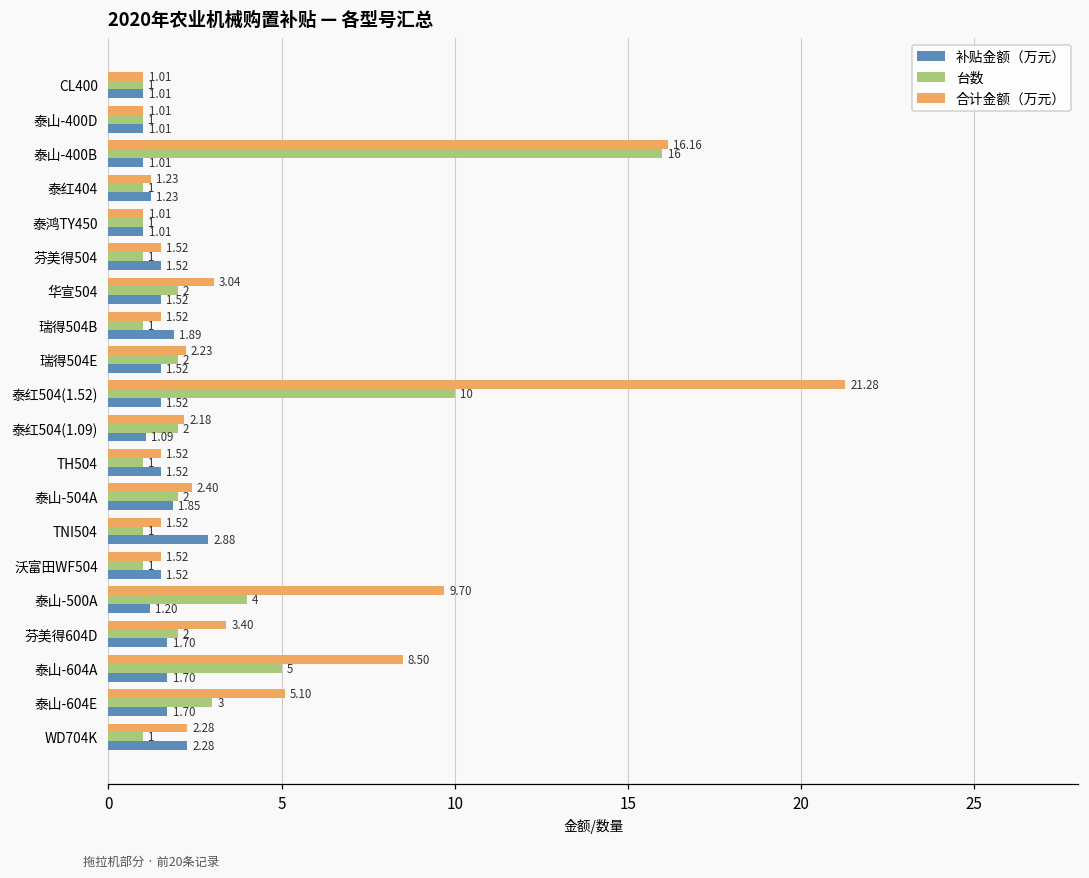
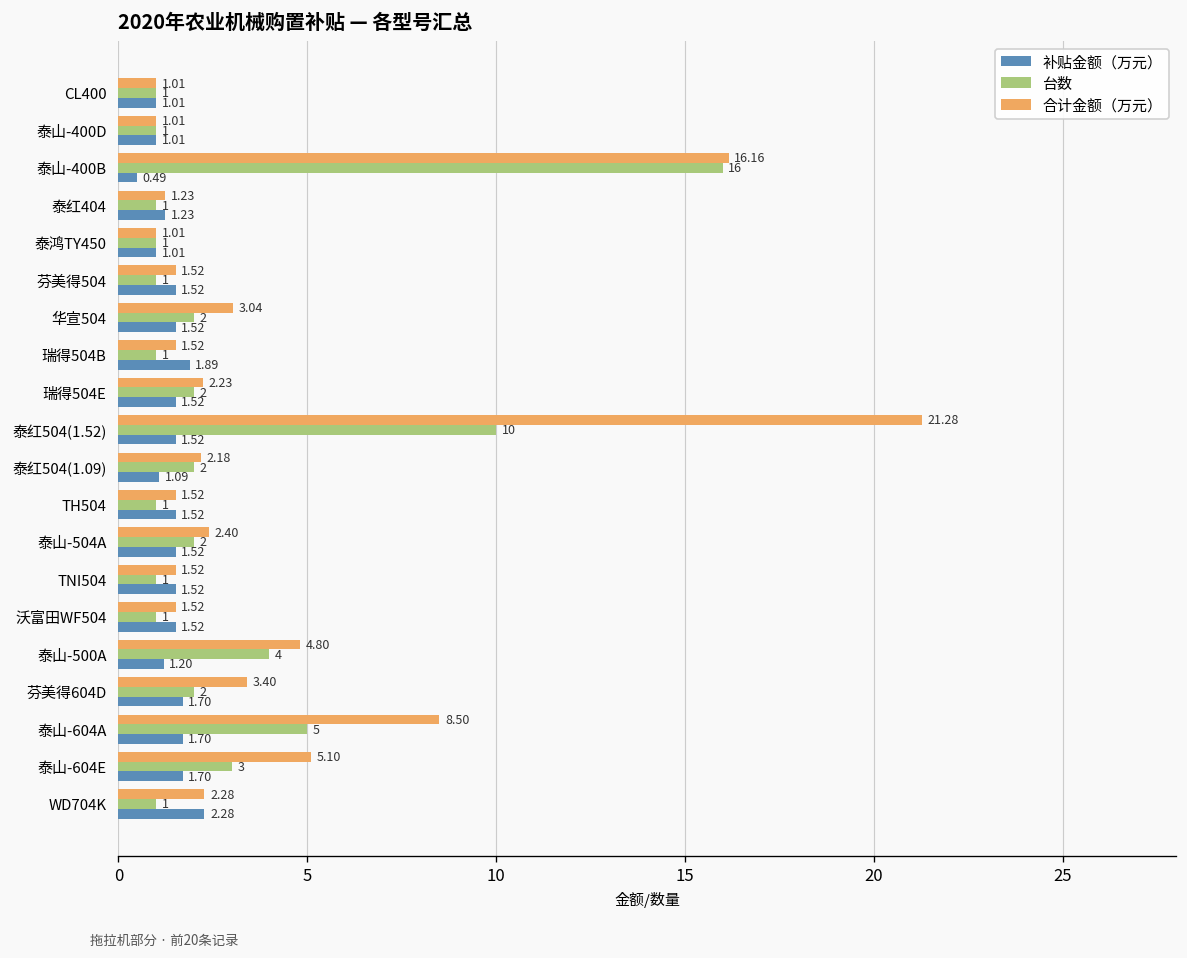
  {
    "补贴金额（万元）": {
      "CL400": 1.01,
      "泰山-400D": 1.01,
-     "泰山-400B": 1.01,
+     "泰山-400B": 0.49,
      "泰红404": 1,
      "泰鸿TY450": 1.01,
      "芬美得504": 1.52,
      "华宣504": 1.52,
      "瑞得504B": 1.89,
      "瑞得504E": 1.52,
      "泰红504(1.52)": 1.52,
      "泰红504(1.09)": 1.09,
      "TH504": 1.52,
-     "泰山-504A": 1.85,
-     "TNI504": 2.88,
+     "泰山-504A": 1.52,
+     "TNI504": 1.52,
      "沃富田WF504": 1.52,
      "泰山-500A": 1.20,
      "芬美得604D": 1.70,
      "泰山-604A": 1.70,
      "泰山-604E": 1.70,
      "WD704K": 2.28
    },
    "台数": {
      "芬美得504": 1,
      "瑞得504B": 1,
      "泰红504(1.52)": 10,
      "TH504": 1,
      "TNI504": 1,
      "沃富田WF504": 1,
      "泰山-500A": 4,
      "泰山-604A": 5,
      "泰山-604E": 3,
      "WD704K": 1
    },
    "合计金额（万元）": {
      "CL400": 1.01,
      "泰山-400D": 1.01,
      "泰山-400B": 16,
      "泰红404": 1,
      "泰鸿TY450": 1.01,
      "芬美得504": 1.52,
      "华宣504": 3.04,
      "瑞得504B": 1.52,
      "瑞得504E": 2.23,
      "泰红504(1.52)": 21.28,
      "泰红504(1.09)": 2,
      "TH504": 1.52,
      "泰山-504A": 2.40,
      "TNI504": 1.52,
      "沃富田WF504": 1.52,
-     "泰山-500A": 9.70,
+     "泰山-500A": 4.80,
      "芬美得604D": 3.40,
      "泰山-604A": 8.50,
      "泰山-604E": 5.10,
      "WD704K": 2.28
    }
  }
